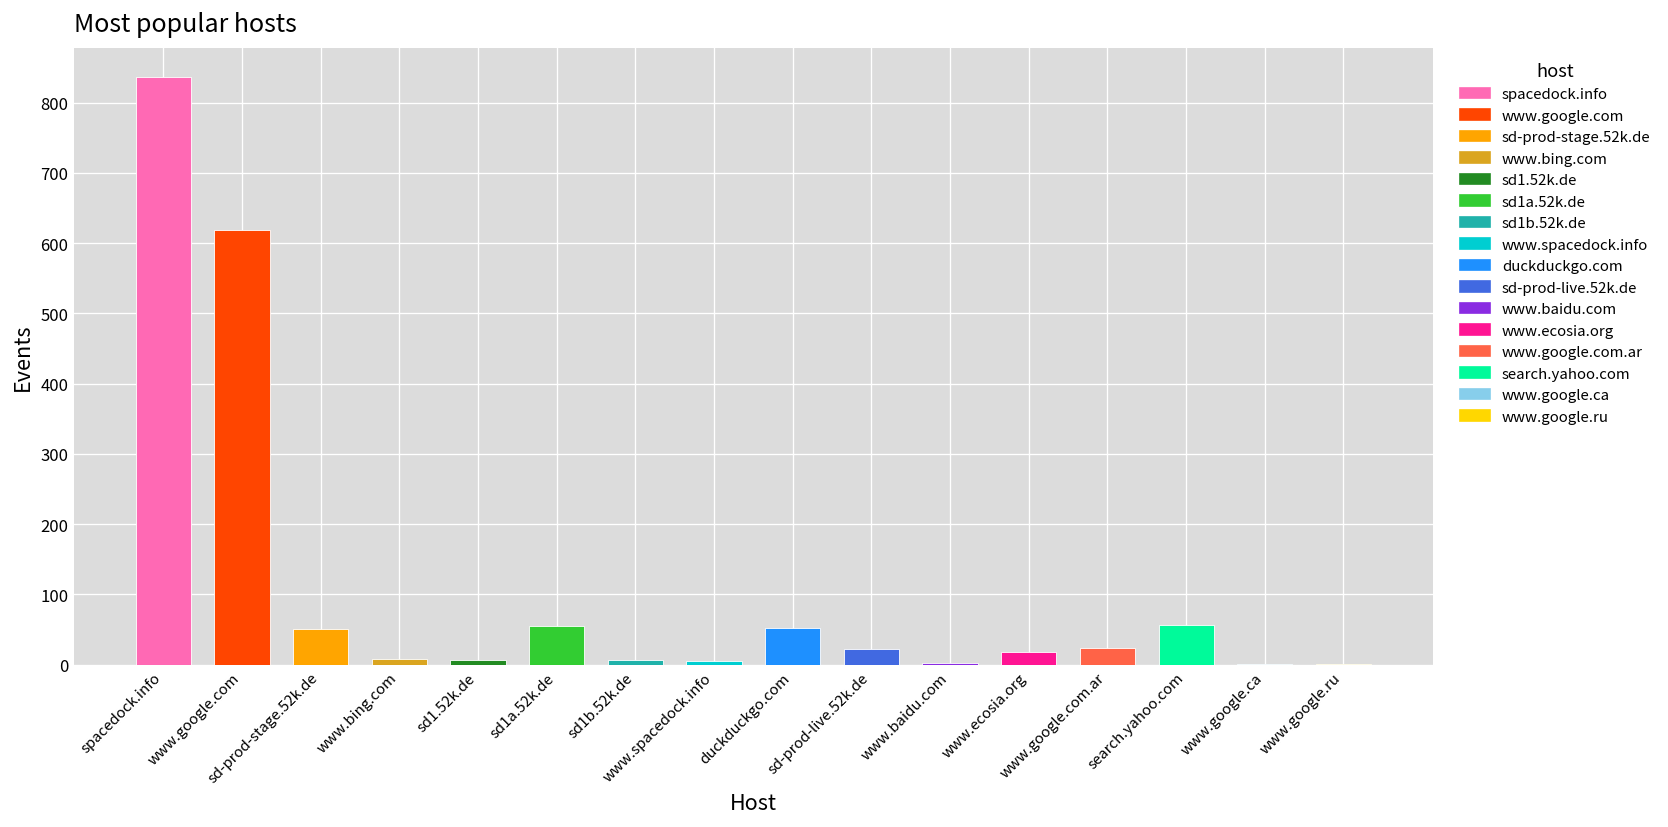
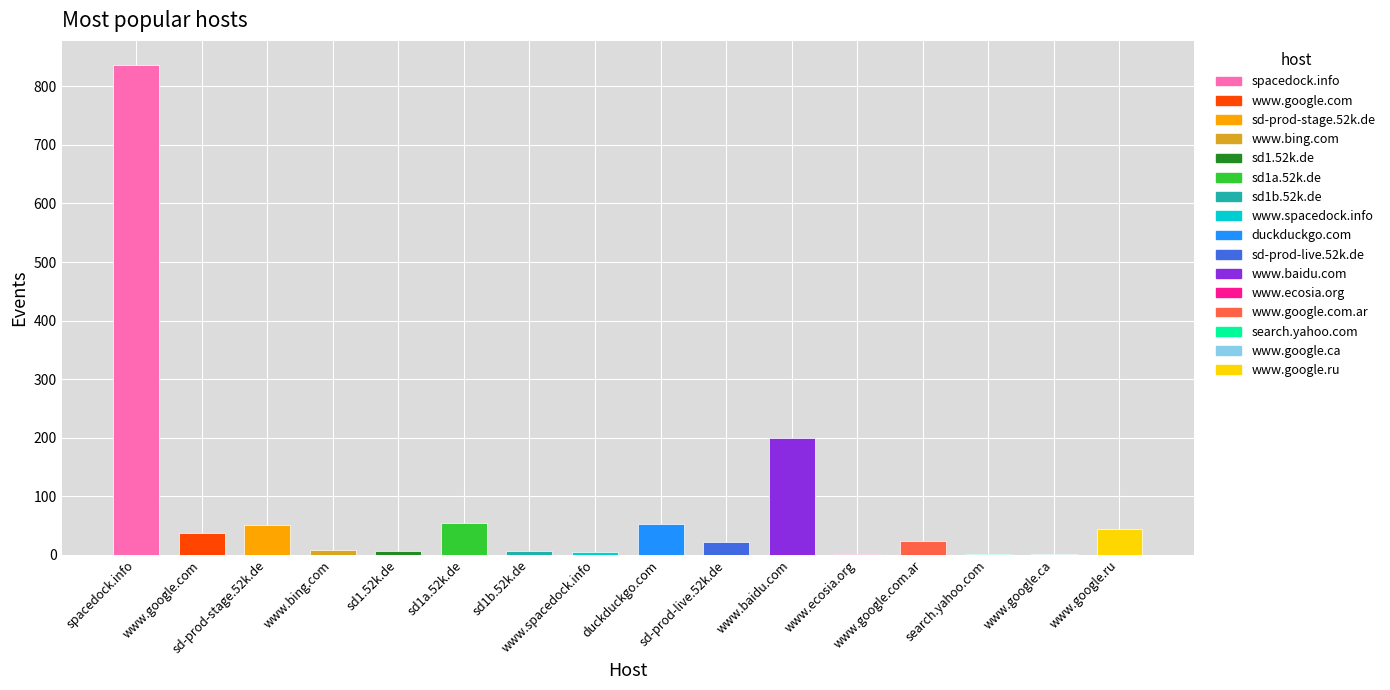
  {
    "spacedock.info": 840,
-   "www.google.com": 620,
+   "www.google.com": 40,
    "sd-prod-stage.52k.de": 50,
    "www.bing.com": 10,
    "sd1.52k.de": 10,
    "sd1a.52k.de": 60,
    "sd1b.52k.de": 10,
    "www.spacedock.info": 10,
    "duckduckgo.com": 50,
    "sd-prod-live.52k.de": 20,
-   "www.baidu.com": 0,
-   "www.ecosia.org": 20,
+   "www.baidu.com": 200,
+   "www.ecosia.org": 0,
    "www.google.com.ar": 20,
-   "search.yahoo.com": 60,
-   "www.google.ru": 0
+   "search.yahoo.com": 0,
+   "www.google.ru": 40
  }
